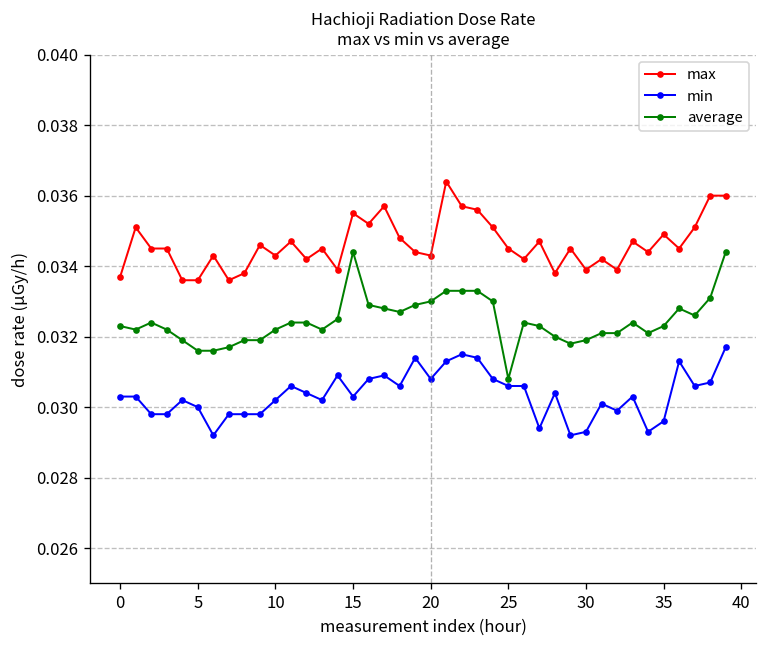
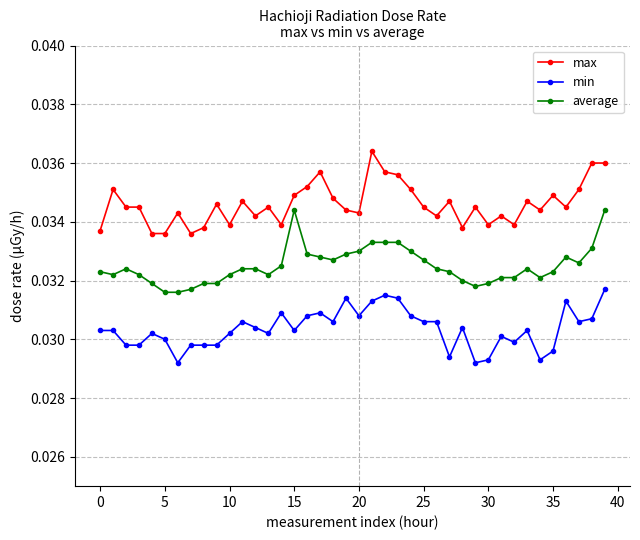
  {
    "max": {
      "0": 0.0337,
      "5": 0.0336,
-     "10": 0.0343,
-     "15": 0.0355,
+     "10": 0.0339,
+     "15": 0.0349,
      "20": 0.0343,
      "25": 0.0345,
      "30": 0.0339,
      "35": 0.0349
    },
    "min": {
      "0": 0.0303,
      "5": 0.0300,
      "10": 0.0302,
      "15": 0.0303,
      "20": 0.0308,
      "25": 0.0306,
      "30": 0.0293,
      "35": 0.0296
    },
    "average": {
      "0": 0.0323,
      "5": 0.0316,
      "10": 0.0322,
      "15": 0.0344,
      "20": 0.0330,
-     "25": 0.0308,
+     "25": 0.0327,
      "30": 0.0319,
      "35": 0.0323
    }
  }
